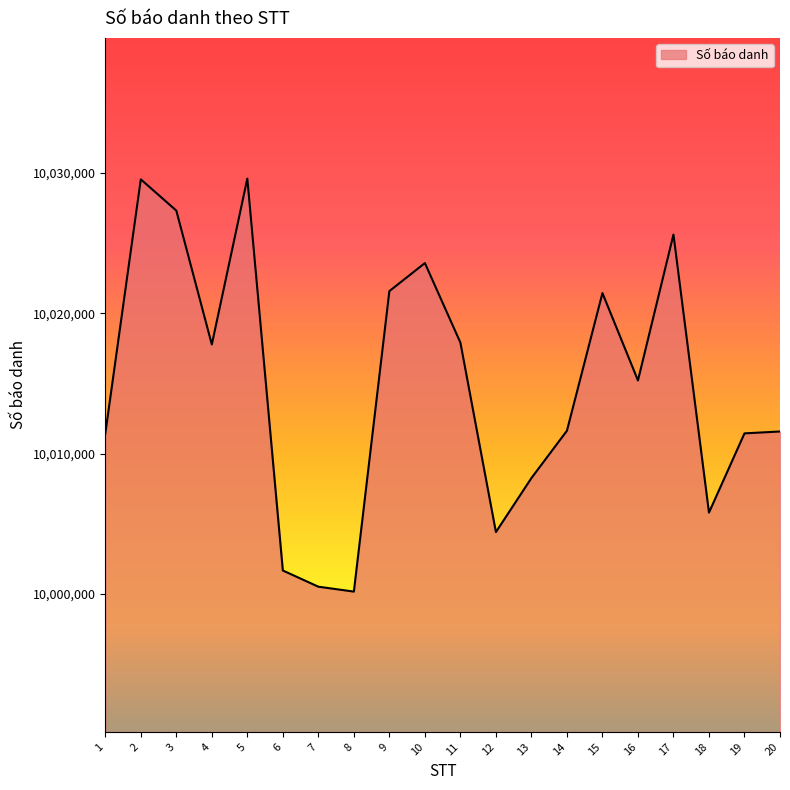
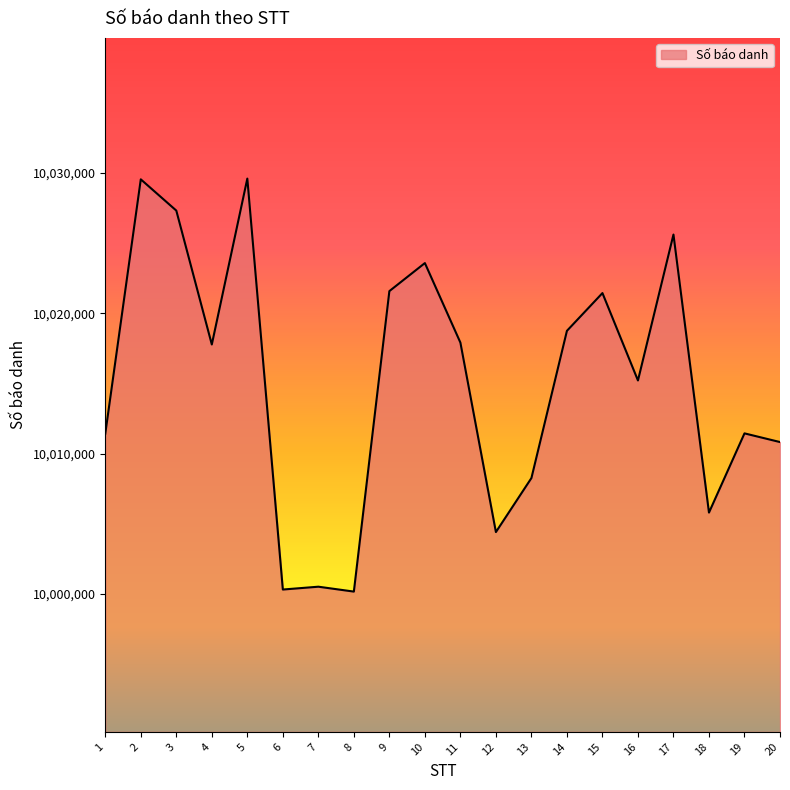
  {
    "1": "10,011,400",
    "2": "10,029,500",
    "3": "10,027,300",
    "4": "10,017,800",
    "5": "10,029,600",
-   "6": "10,001,700",
+   "6": "10,000,300",
    "7": "10,000,500",
    "8": "10,000,200",
    "9": "10,021,600",
    "10": "10,023,600",
    "11": "10,017,900",
    "12": "10,004,400",
    "13": "10,008,300",
-   "14": "10,011,600",
+   "14": "10,018,800",
    "15": "10,021,400",
    "16": "10,015,200",
    "17": "10,025,600",
    "18": "10,005,800",
    "19": "10,011,400",
-   "20": "10,011,600"
+   "20": "10,010,800"
  }
